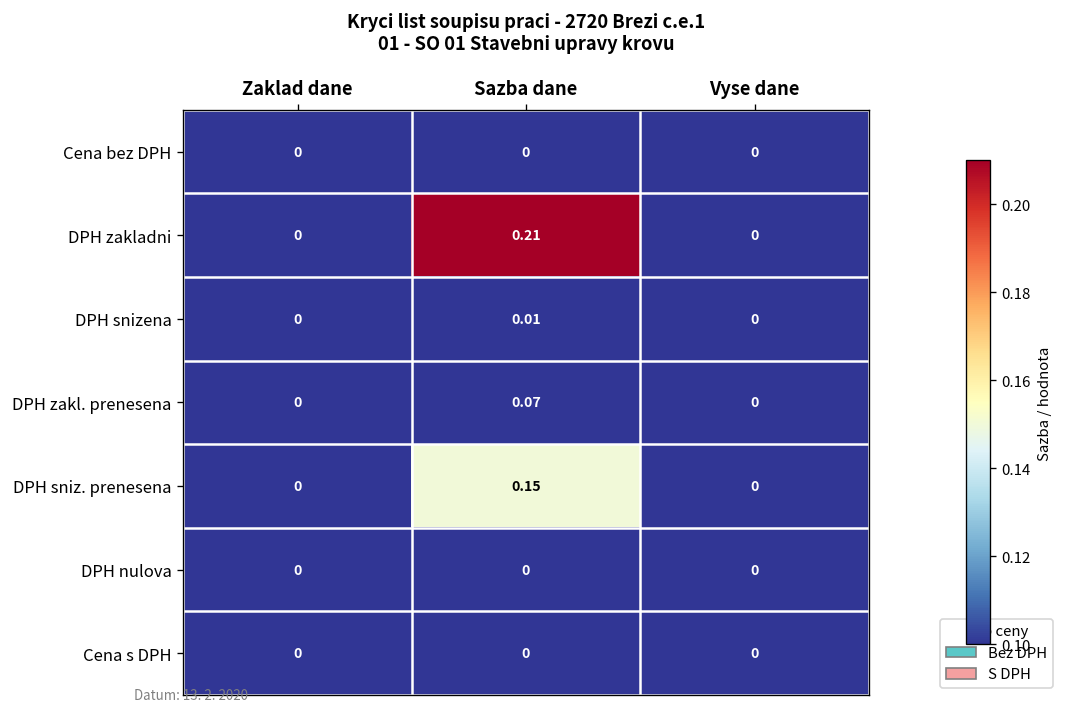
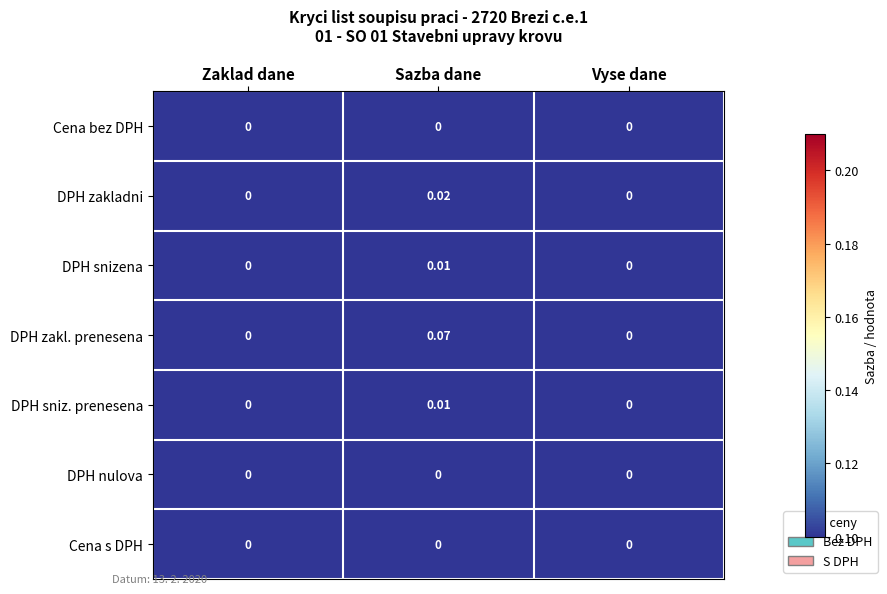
  {
    "Cena bez DPH": {
      "Zaklad dane": 0,
      "Sazba dane": 0,
      "Vyse dane": 0
    },
    "DPH zakladni": {
      "Zaklad dane": 0,
-     "Sazba dane": 0.21,
+     "Sazba dane": 0.02,
      "Vyse dane": 0
    },
    "DPH snizena": {
      "Zaklad dane": 0,
      "Sazba dane": 0.01,
      "Vyse dane": 0
    },
    "DPH zakl. prenesena": {
      "Zaklad dane": 0,
      "Sazba dane": 0.07,
      "Vyse dane": 0
    },
    "DPH sniz. prenesena": {
      "Zaklad dane": 0,
-     "Sazba dane": 0.15,
+     "Sazba dane": 0.01,
      "Vyse dane": 0
    },
    "DPH nulova": {
      "Zaklad dane": 0,
      "Sazba dane": 0,
      "Vyse dane": 0
    },
    "Cena s DPH": {
      "Zaklad dane": 0,
      "Sazba dane": 0,
      "Vyse dane": 0
    }
  }
